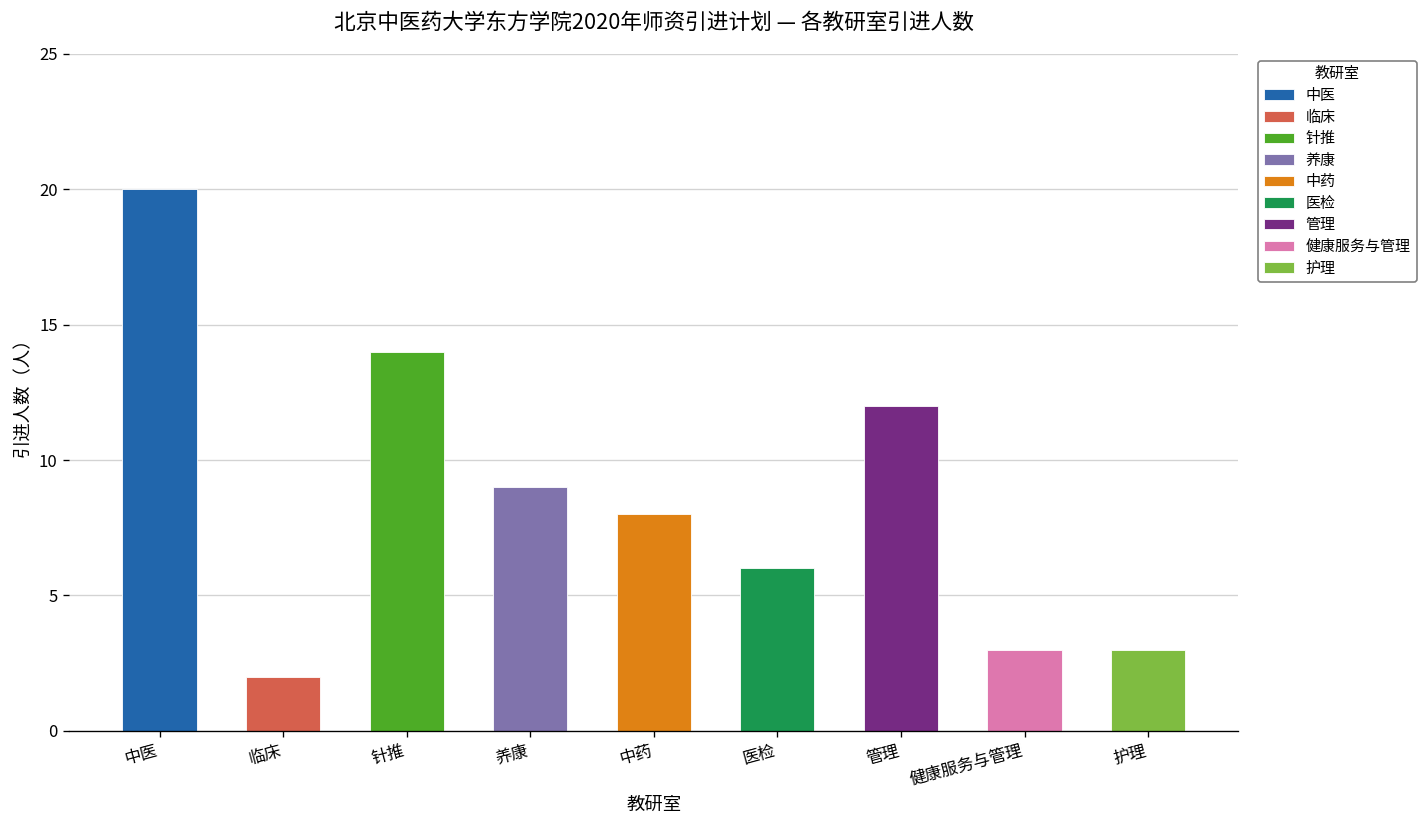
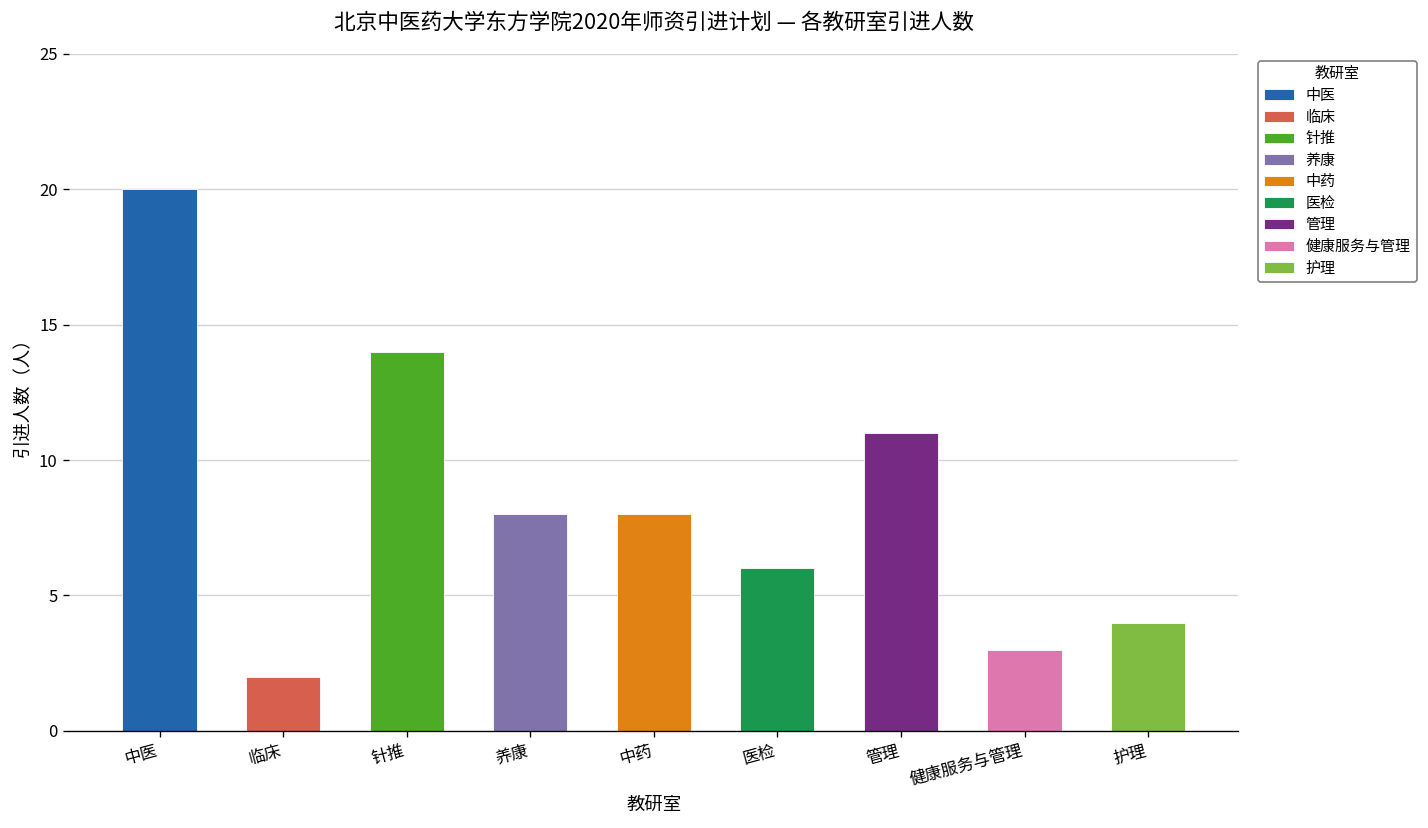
  {
    "中医": 20,
    "临床": 2,
    "针推": 14,
-   "养康": 9,
+   "养康": 8,
    "中药": 8,
    "医检": 6,
-   "管理": 12,
+   "管理": 11,
    "健康服务与管理": 3,
-   "护理": 3
+   "护理": 4
  }
